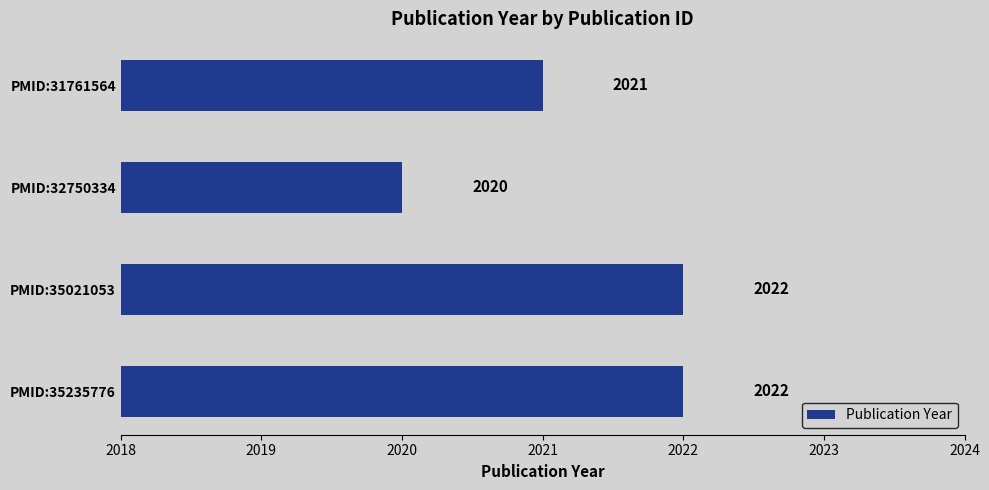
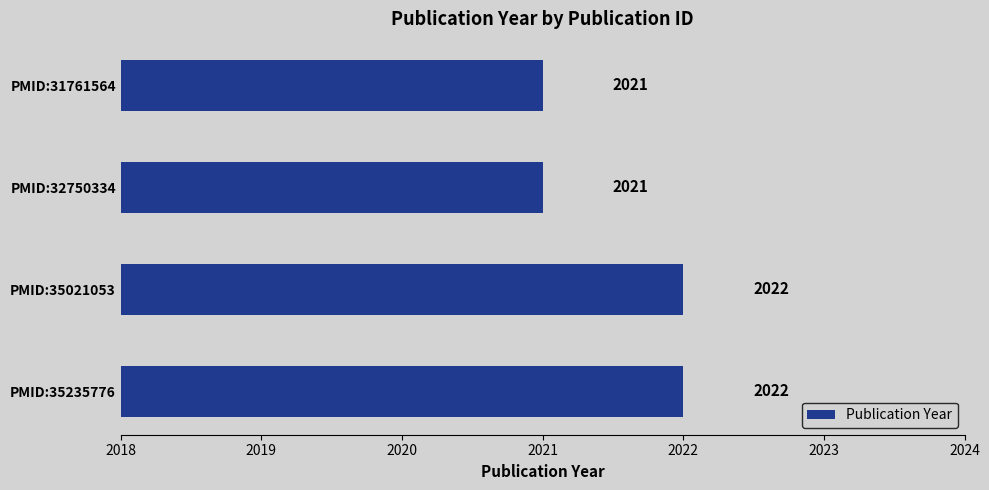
  {
-   "PMID:32750334": 2020
+   "PMID:32750334": 2021
  }
